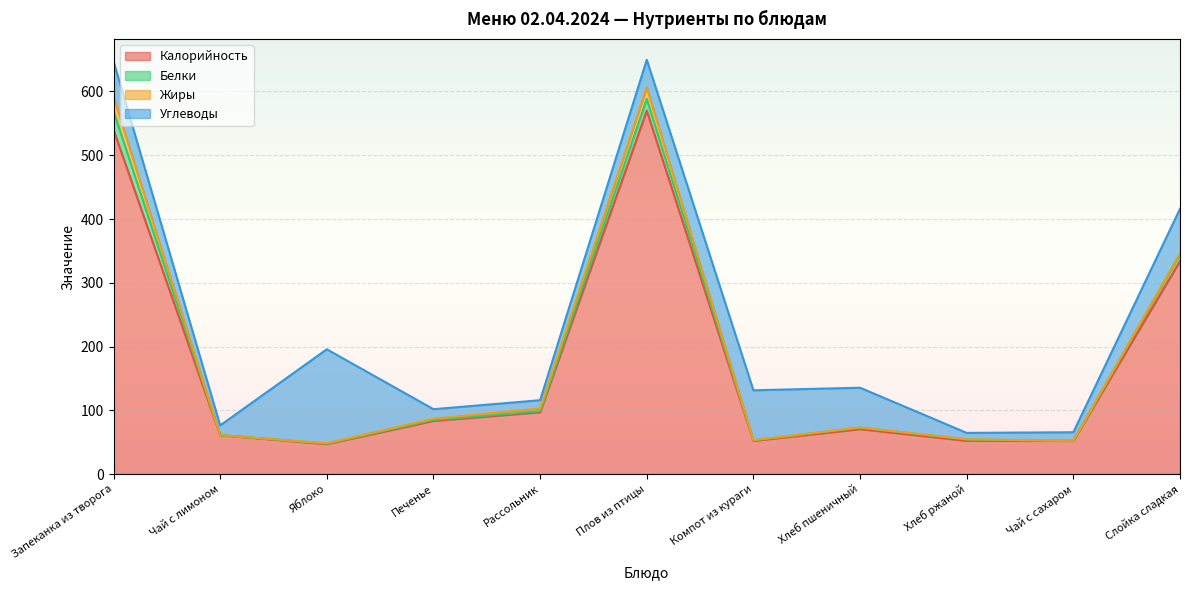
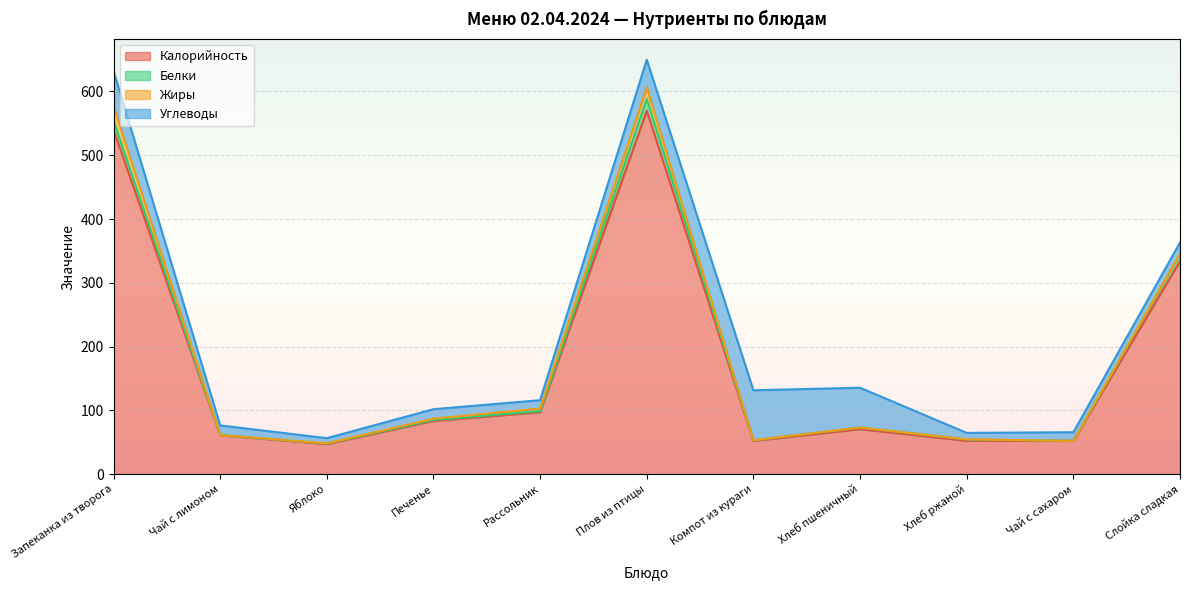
  {
    "Калорийность": {
      "Запеканка из творога": 540,
      "Плов из птицы": 570,
      "Слойка сладкая": 330
    },
    "Белки": {
-     "Запеканка из творога": 30,
+     "Запеканка из творога": 10,
      "Плов из птицы": 20
    },
    "Жиры": {
      "Запеканка из творога": 20,
      "Рассольник": 0,
      "Плов из птицы": 20
    },
    "Углеводы": {
      "Запеканка из творога": 60,
      "Чай с лимоном": 20,
-     "Яблоко": 150,
+     "Яблоко": 10,
      "Печенье": 10,
      "Рассольник": 10,
      "Плов из птицы": 40,
      "Компот из кураги": 80,
      "Хлеб пшеничный": 60,
      "Хлеб ржаной": 10,
      "Чай с сахаром": 10,
-     "Слойка сладкая": 70
+     "Слойка сладкая": 20
    }
  }
